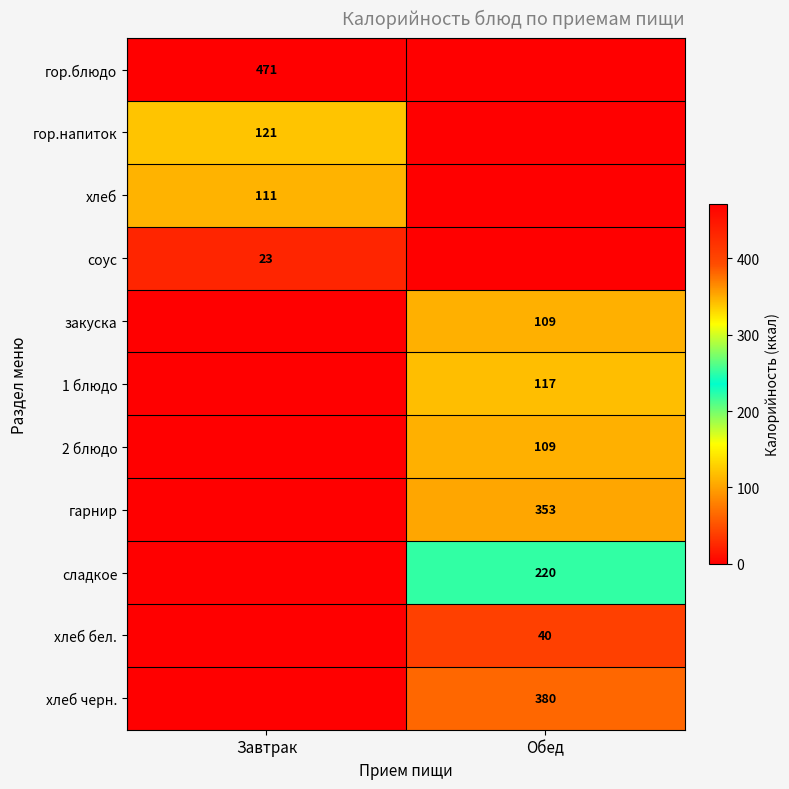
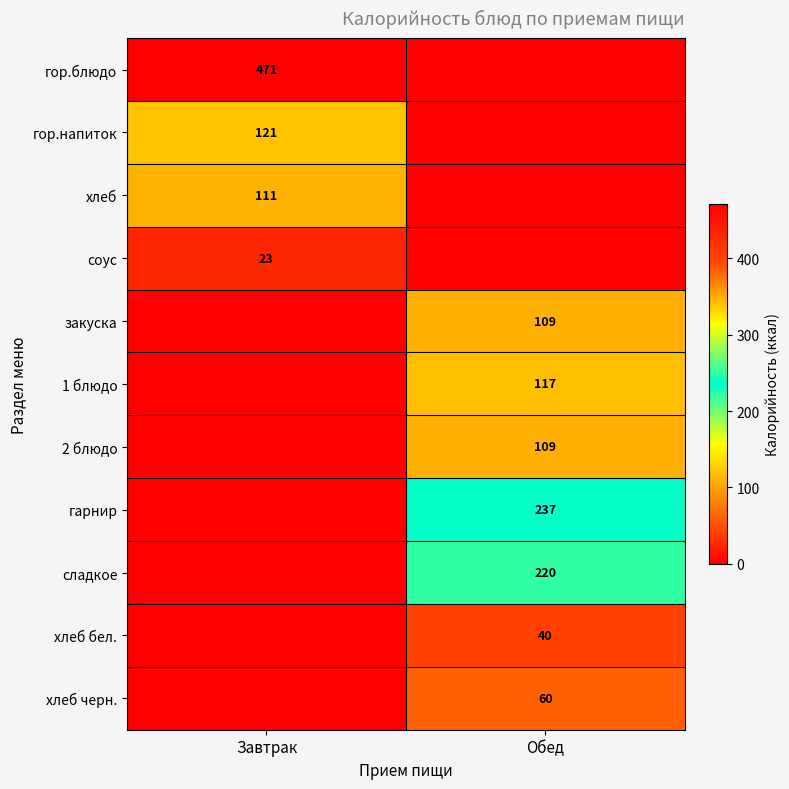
  {
    "гор.блюдо": {
      "Завтрак": 471
    },
    "гор.напиток": {
      "Завтрак": 121
    },
    "хлеб": {
      "Завтрак": 111
    },
    "соус": {
      "Завтрак": 23
    },
    "закуска": {
      "Обед": 109
    },
    "1 блюдо": {
      "Обед": 117
    },
    "2 блюдо": {
      "Обед": 109
    },
    "гарнир": {
-     "Обед": 353
+     "Обед": 237
    },
    "сладкое": {
      "Обед": 220
    },
    "хлеб бел.": {
      "Обед": 40
    },
    "хлеб черн.": {
-     "Обед": 380
+     "Обед": 60
    }
  }
